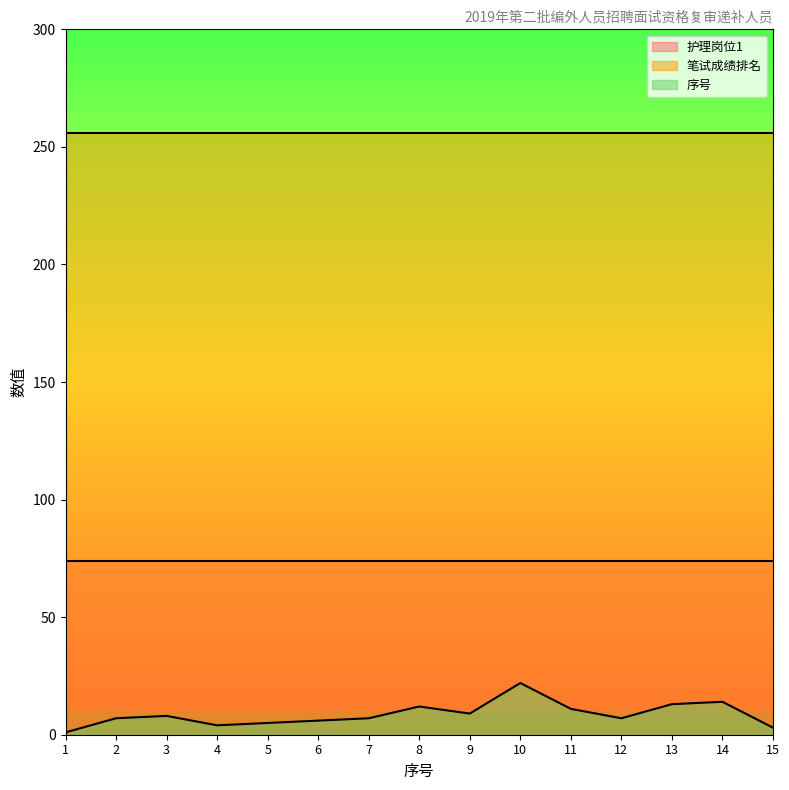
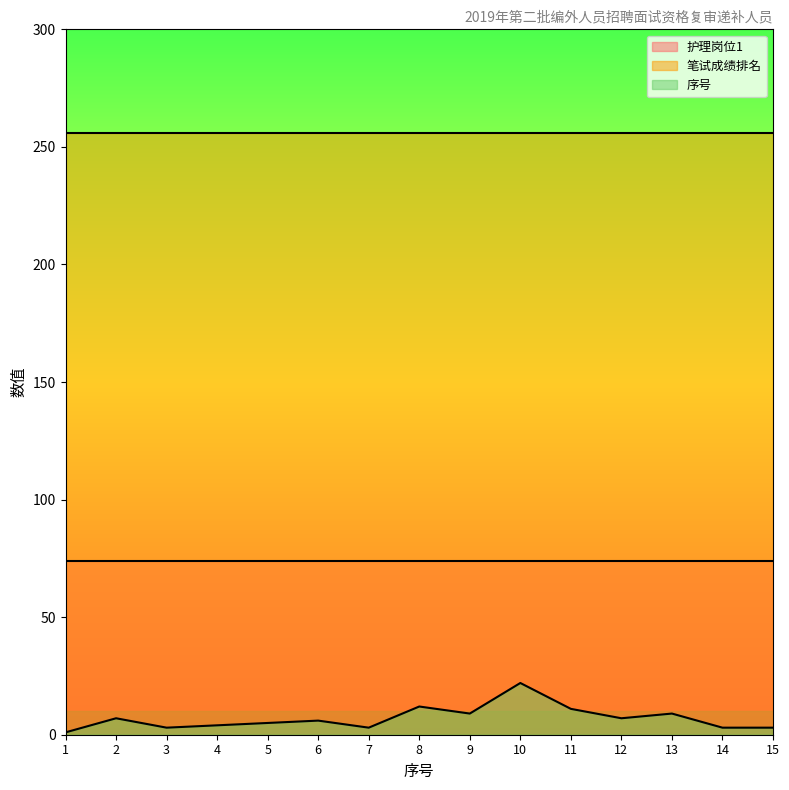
  {
    "护理岗位1": {
      "1": 74,
      "2": 74,
      "3": 74,
      "4": 74,
      "5": 74,
      "6": 74,
      "7": 74,
      "8": 74,
      "9": 74,
      "10": 74,
      "11": 74,
      "12": 74,
      "13": 74,
      "14": 74,
      "15": 74
    },
    "笔试成绩排名": {
      "1": 256,
      "2": 256,
      "3": 256,
      "4": 256,
      "5": 256,
      "6": 256,
      "7": 256,
      "8": 256,
      "9": 256,
      "10": 256,
      "11": 256,
      "12": 256,
      "13": 256,
      "14": 256,
      "15": 256
    },
    "序号": {
      "1": 1,
      "2": 7,
-     "3": 8,
+     "3": 3,
      "4": 4,
      "5": 5,
      "6": 6,
-     "7": 7,
+     "7": 3,
      "8": 12,
      "9": 9,
      "10": 22,
      "11": 11,
      "12": 7,
-     "13": 13,
-     "14": 14,
+     "13": 9,
+     "14": 3,
      "15": 3
    }
  }
